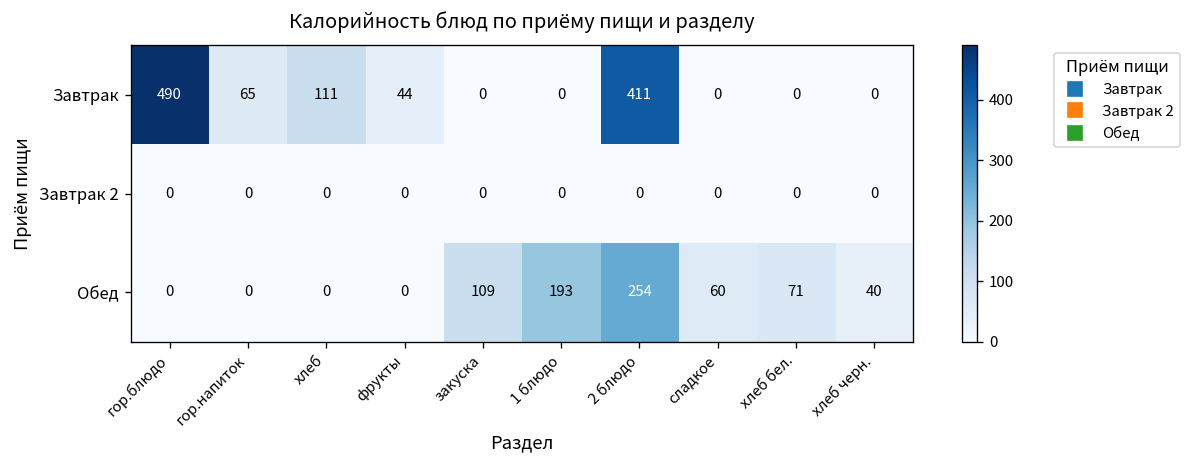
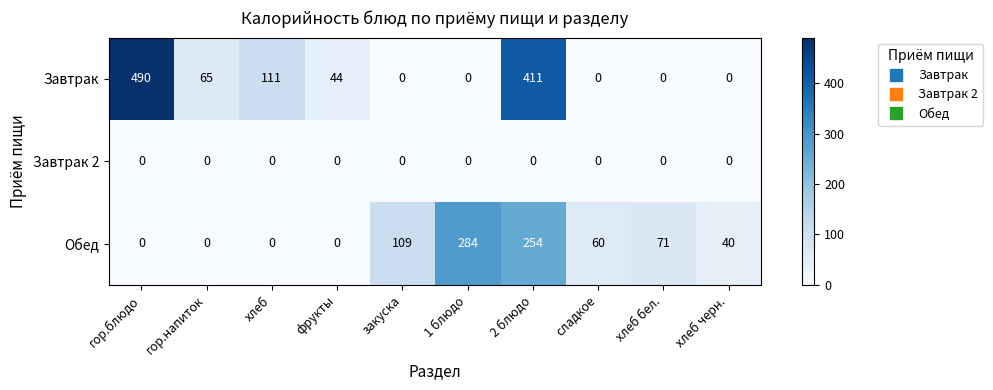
  {
    "Завтрак": {
      "гор.блюдо": 490,
      "гор.напиток": 65,
      "хлеб": 111,
      "фрукты": 44,
      "закуска": 0,
      "1 блюдо": 0,
      "2 блюдо": 411,
      "сладкое": 0,
      "хлеб бел.": 0,
      "хлеб черн.": 0
    },
    "Завтрак 2": {
      "гор.блюдо": 0,
      "гор.напиток": 0,
      "хлеб": 0,
      "фрукты": 0,
      "закуска": 0,
      "1 блюдо": 0,
      "2 блюдо": 0,
      "сладкое": 0,
      "хлеб бел.": 0,
      "хлеб черн.": 0
    },
    "Обед": {
      "гор.блюдо": 0,
      "гор.напиток": 0,
      "хлеб": 0,
      "фрукты": 0,
      "закуска": 109,
-     "1 блюдо": 193,
+     "1 блюдо": 284,
      "2 блюдо": 254,
      "сладкое": 60,
      "хлеб бел.": 71,
      "хлеб черн.": 40
    }
  }
